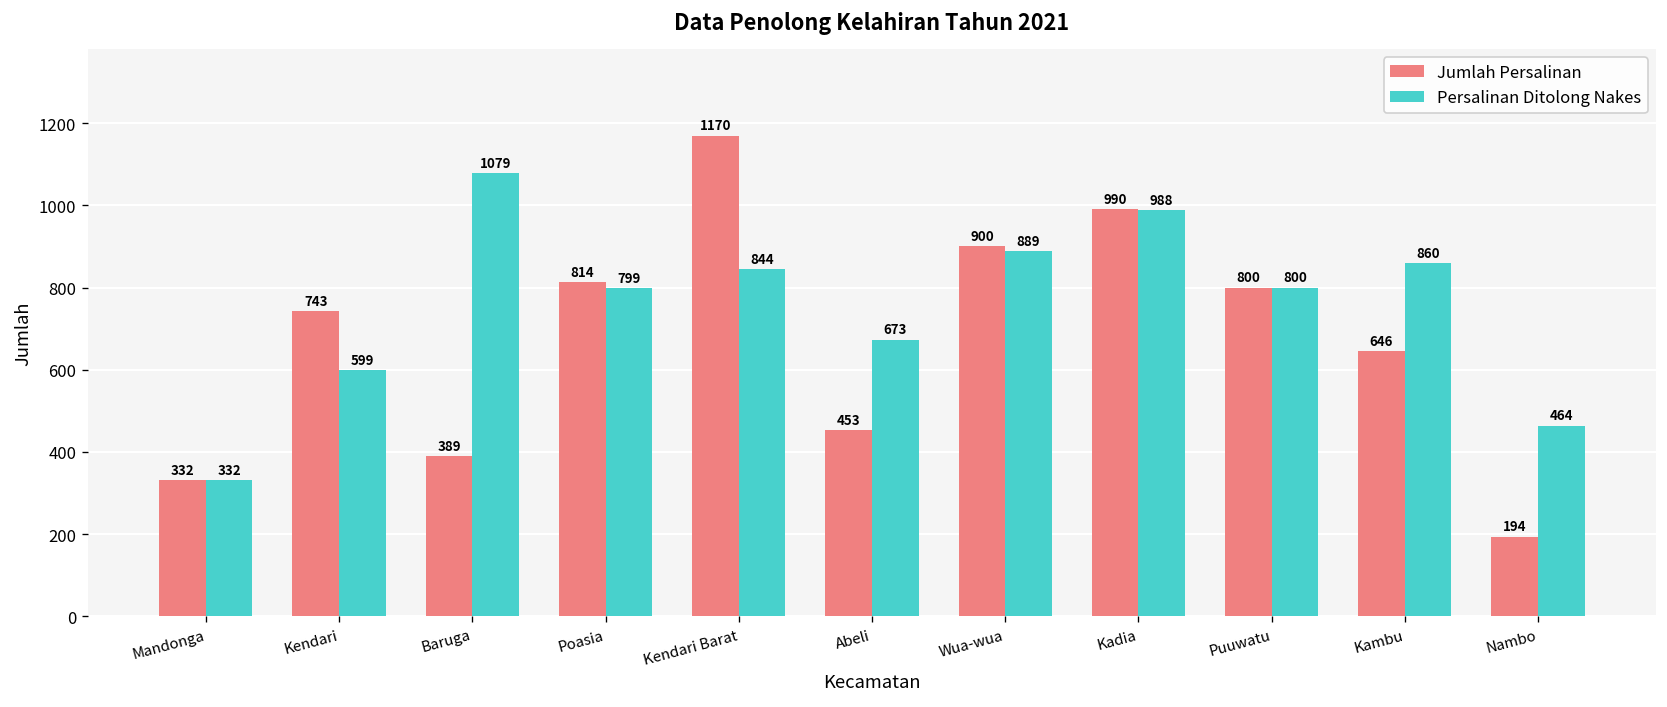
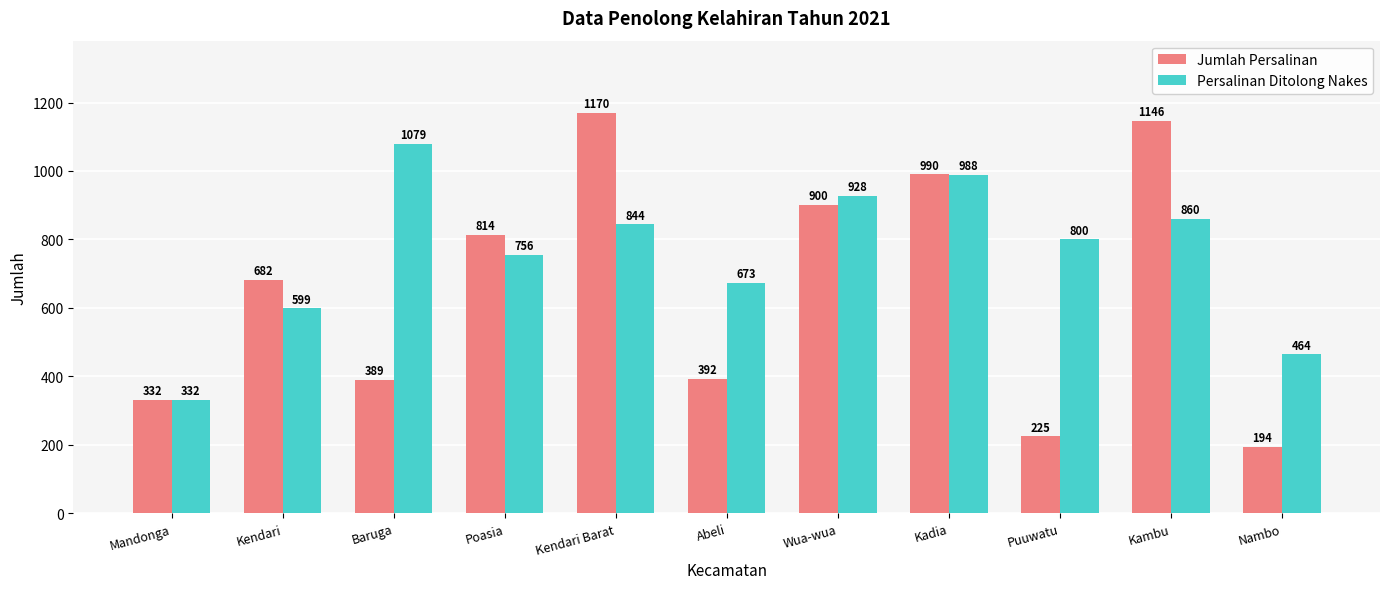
  {
    "Jumlah Persalinan": {
      "Mandonga": 332,
-     "Kendari": 743,
+     "Kendari": 682,
      "Baruga": 389,
      "Poasia": 814,
      "Kendari Barat": 1170,
-     "Abeli": 453,
+     "Abeli": 392,
      "Wua-wua": 900,
      "Kadia": 990,
-     "Puuwatu": 800,
-     "Kambu": 646,
+     "Puuwatu": 225,
+     "Kambu": 1146,
      "Nambo": 194
    },
    "Persalinan Ditolong Nakes": {
      "Mandonga": 332,
      "Kendari": 599,
      "Baruga": 1079,
-     "Poasia": 799,
+     "Poasia": 756,
      "Kendari Barat": 844,
      "Abeli": 673,
-     "Wua-wua": 889,
+     "Wua-wua": 928,
      "Kadia": 988,
      "Puuwatu": 800,
      "Kambu": 860,
      "Nambo": 464
    }
  }
